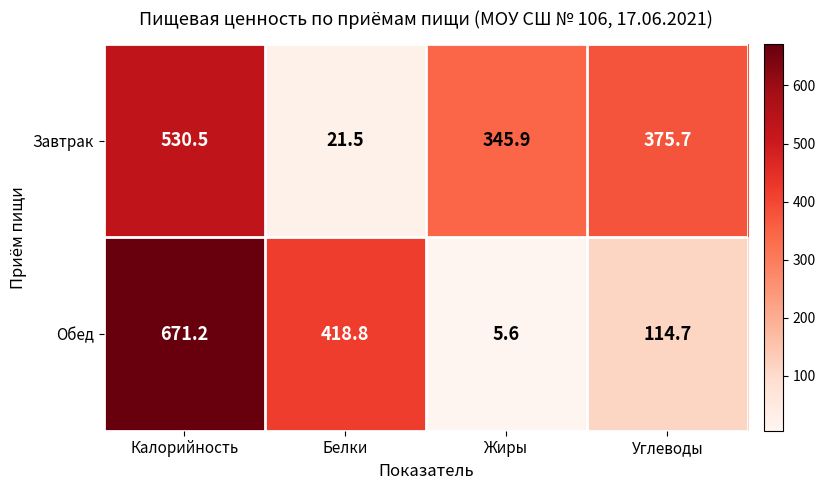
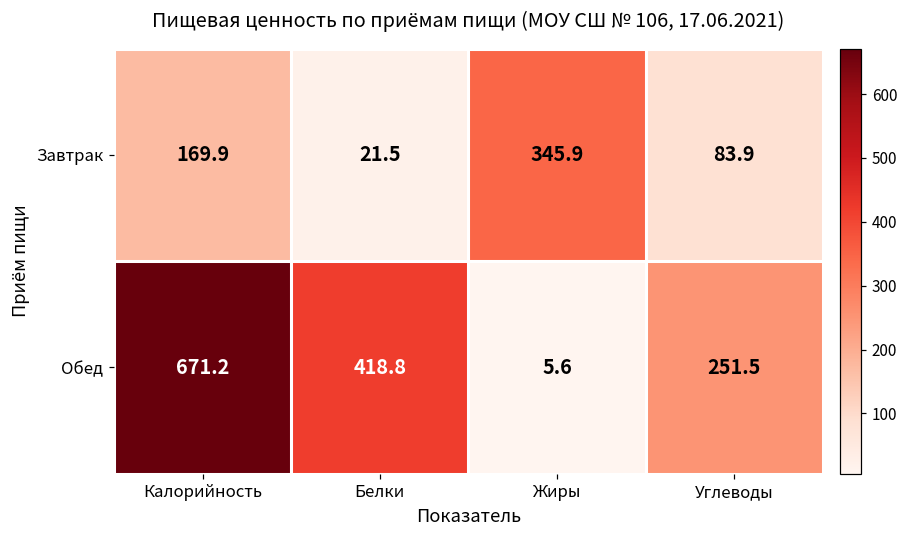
  {
    "Завтрак": {
-     "Калорийность": 530.5,
+     "Калорийность": 169.9,
      "Белки": 21.5,
      "Жиры": 345.9,
-     "Углеводы": 375.7
+     "Углеводы": 83.9
    },
    "Обед": {
      "Калорийность": 671.2,
      "Белки": 418.8,
      "Жиры": 5.6,
-     "Углеводы": 114.7
+     "Углеводы": 251.5
    }
  }
